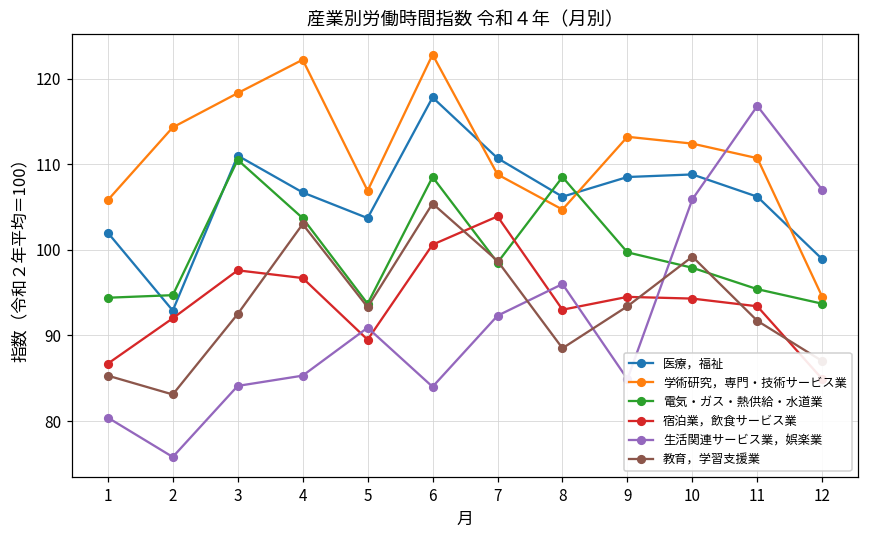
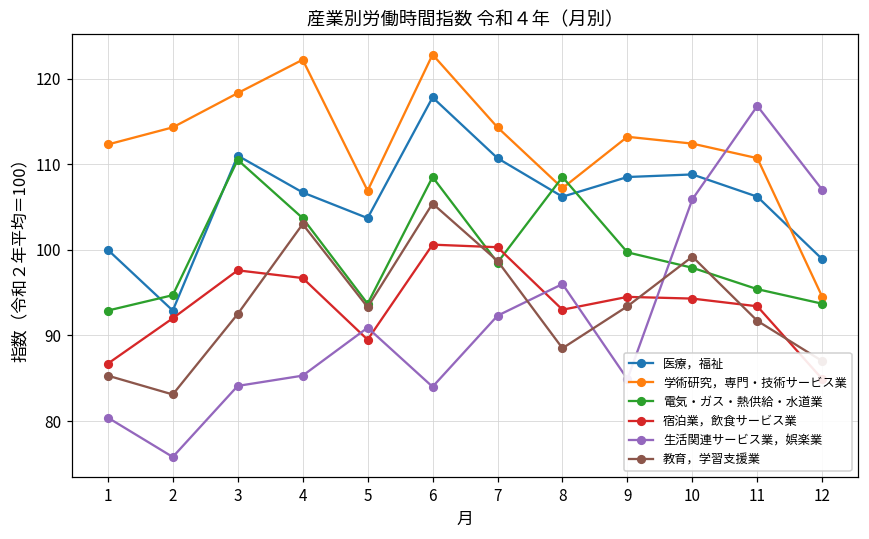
  {
    "医療，福祉": {
-     "1": 102,
+     "1": 100,
      "2": 93,
      "3": 111,
      "4": 107,
      "5": 104,
      "6": 118,
      "7": 111,
      "8": 106,
      "9": 109,
      "10": 109,
      "11": 106,
      "12": 99
    },
    "学術研究，専門・技術サービス業": {
-     "1": 106,
+     "1": 112,
      "2": 114,
      "3": 118,
      "4": 122,
      "5": 107,
      "6": 123,
-     "7": 109,
-     "8": 105,
+     "7": 114,
+     "8": 107,
      "9": 113,
      "10": 112,
      "11": 111,
      "12": 95
    },
    "電気・ガス・熱供給・水道業": {
-     "1": 94,
+     "1": 93,
      "2": 95,
      "3": 111,
      "4": 104,
      "5": 94,
      "6": 109,
      "8": 109,
      "9": 100,
      "10": 98,
      "11": 95,
      "12": 94
    },
    "宿泊業，飲食サービス業": {
      "1": 87,
      "2": 92,
      "3": 98,
      "4": 97,
      "5": 90,
      "6": 101,
-     "7": 104,
+     "7": 100,
      "8": 93,
      "9": 95,
      "10": 94,
      "11": 93
    },
    "生活関連サービス業，娯楽業": {
      "1": 80,
      "2": 76,
      "3": 84,
      "4": 85,
      "5": 91,
      "6": 84,
      "7": 92,
      "8": 96,
      "10": 106,
      "11": 117,
      "12": 107
    },
    "教育，学習支援業": {
      "1": 85,
      "2": 83,
      "3": 93,
      "4": 103,
      "5": 93,
      "6": 105,
      "8": 89,
      "9": 93,
      "10": 99,
      "11": 92
    }
  }
